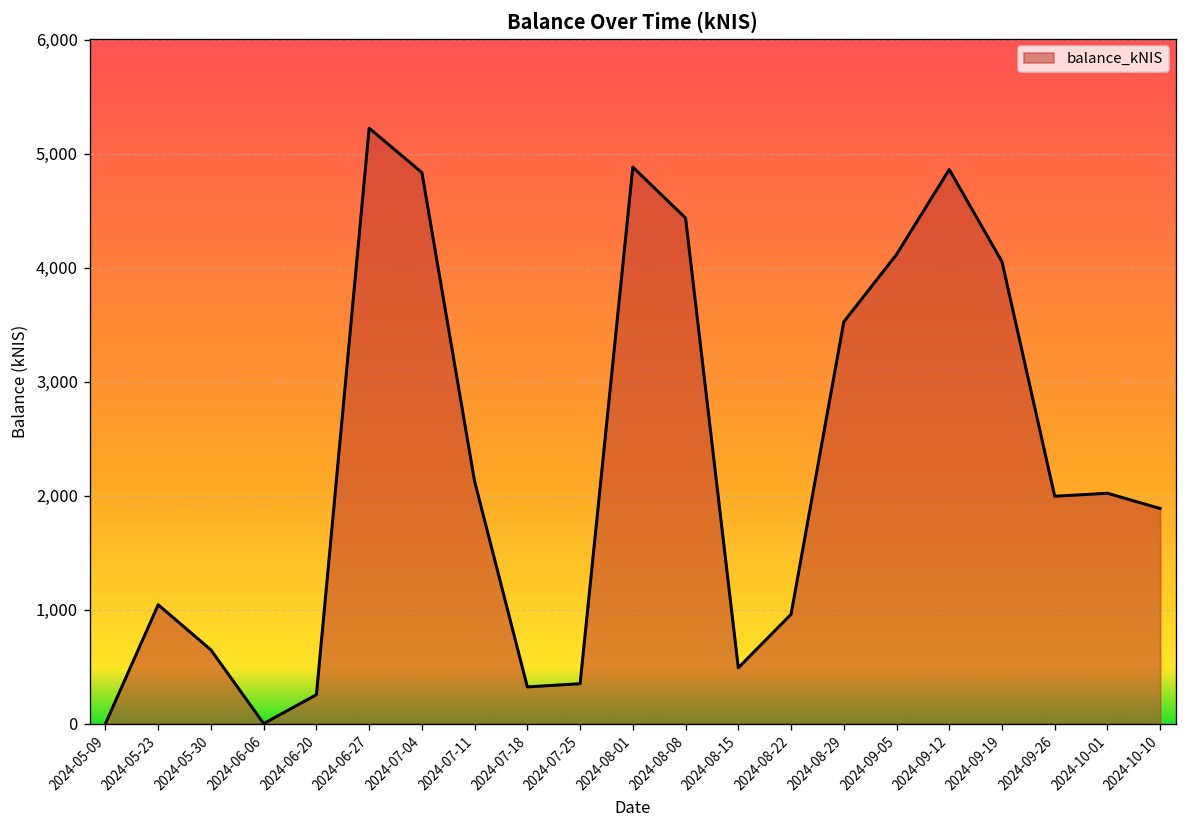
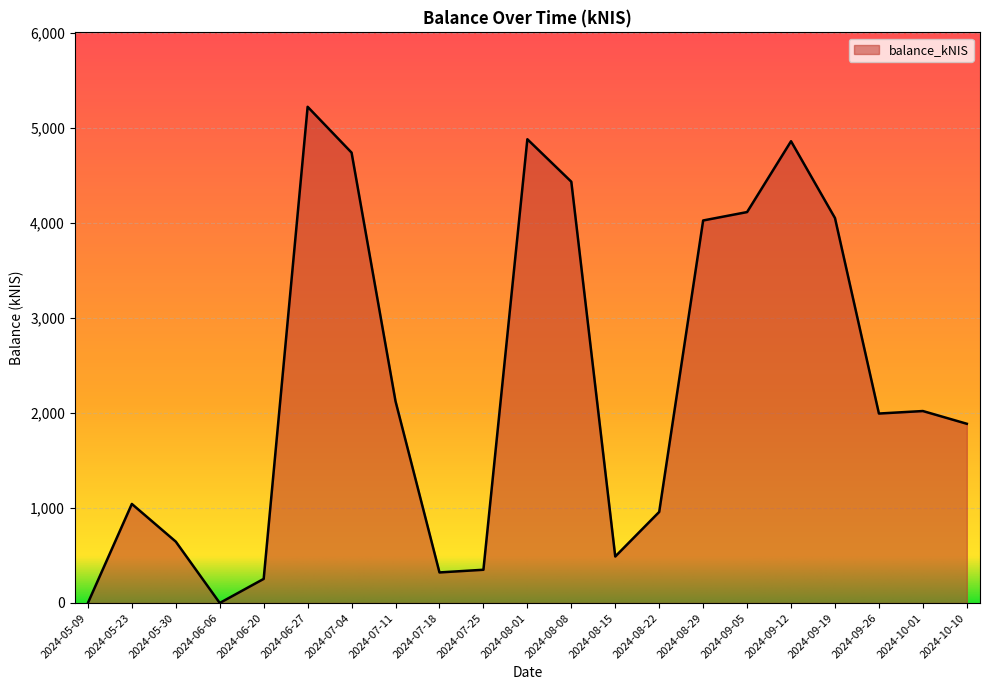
  {
    "2024-05-09": "0",
    "2024-05-23": "1,000",
    "2024-05-30": "600",
    "2024-06-06": "0",
    "2024-06-20": "300",
    "2024-06-27": "5,200",
-   "2024-07-04": "4,800",
+   "2024-07-04": "4,700",
    "2024-07-11": "2,100",
    "2024-07-18": "300",
    "2024-07-25": "300",
    "2024-08-01": "4,900",
    "2024-08-08": "4,400",
    "2024-08-15": "500",
    "2024-08-22": "1,000",
-   "2024-08-29": "3,500",
+   "2024-08-29": "4,000",
    "2024-09-05": "4,100",
    "2024-09-12": "4,900",
    "2024-09-19": "4,100",
    "2024-09-26": "2,000",
    "2024-10-01": "2,000",
    "2024-10-10": "1,900"
  }
